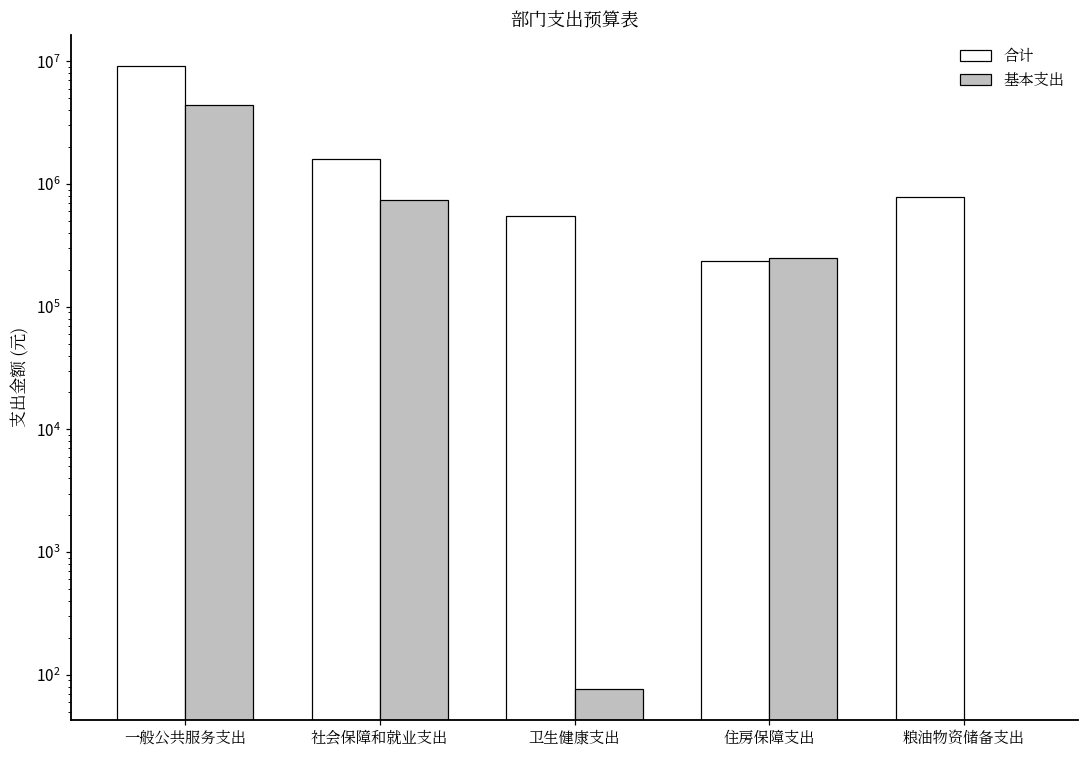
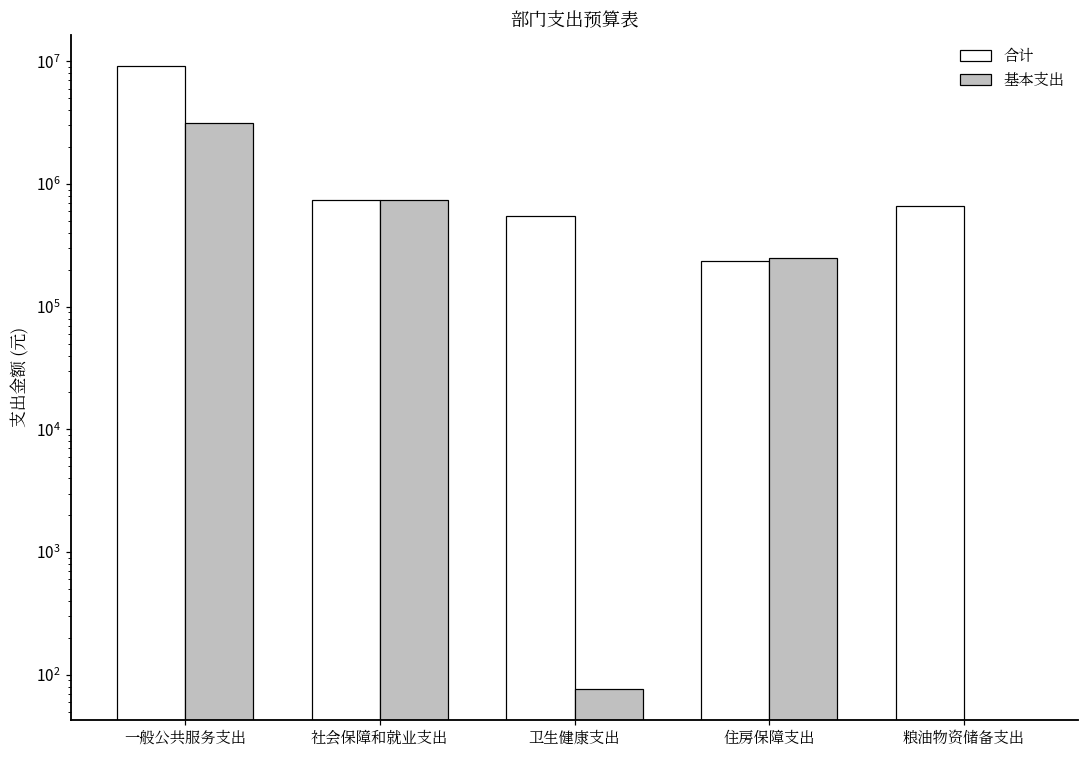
  {
    "合计": {
      "一般公共服务支出": 9000000,
-     "社会保障和就业支出": 1600000,
+     "社会保障和就业支出": 700000,
      "卫生健康支出": 600000,
      "住房保障支出": 240000,
-     "粮油物资储备支出": 800000
+     "粮油物资储备支出": 700000
    },
    "基本支出": {
-     "一般公共服务支出": 4400000,
+     "一般公共服务支出": 3100000,
      "社会保障和就业支出": 700000,
      "卫生健康支出": 80,
      "住房保障支出": 250000
    }
  }
